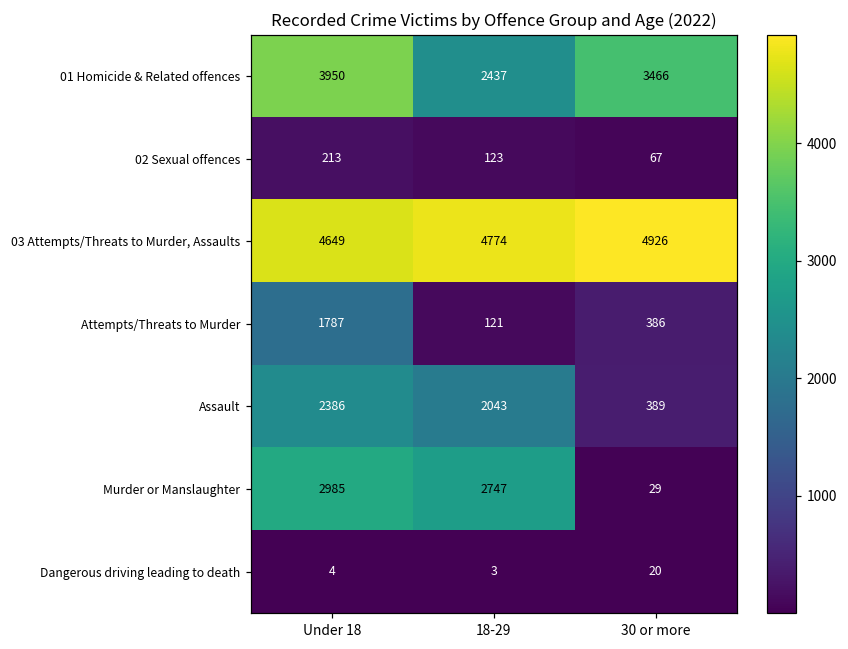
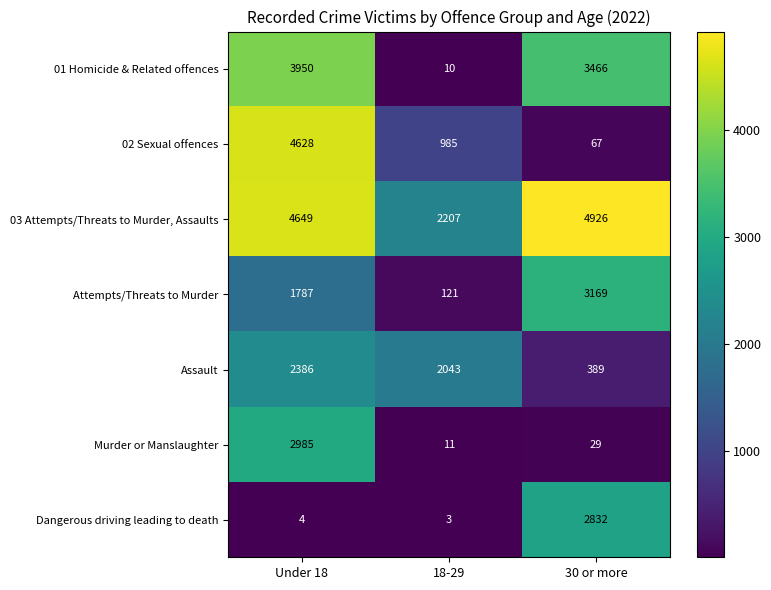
  {
    "01 Homicide & Related offences": {
      "Under 18": 3950,
-     "18-29": 2437,
+     "18-29": 10,
      "30 or more": 3466
    },
    "02 Sexual offences": {
-     "Under 18": 213,
-     "18-29": 123,
+     "Under 18": 4628,
+     "18-29": 985,
      "30 or more": 67
    },
    "03 Attempts/Threats to Murder, Assaults": {
      "Under 18": 4649,
-     "18-29": 4774,
+     "18-29": 2207,
      "30 or more": 4926
    },
    "Attempts/Threats to Murder": {
      "Under 18": 1787,
      "18-29": 121,
-     "30 or more": 386
+     "30 or more": 3169
    },
    "Assault": {
      "Under 18": 2386,
      "18-29": 2043,
      "30 or more": 389
    },
    "Murder or Manslaughter": {
      "Under 18": 2985,
-     "18-29": 2747,
+     "18-29": 11,
      "30 or more": 29
    },
    "Dangerous driving leading to death": {
      "Under 18": 4,
      "18-29": 3,
-     "30 or more": 20
+     "30 or more": 2832
    }
  }
